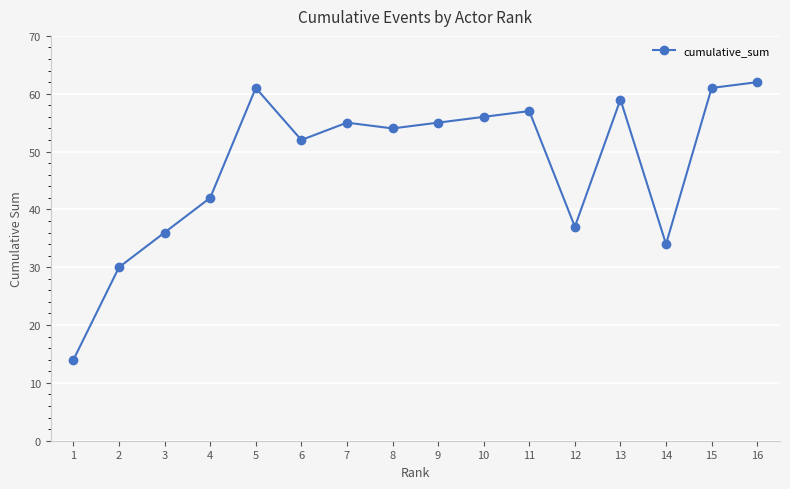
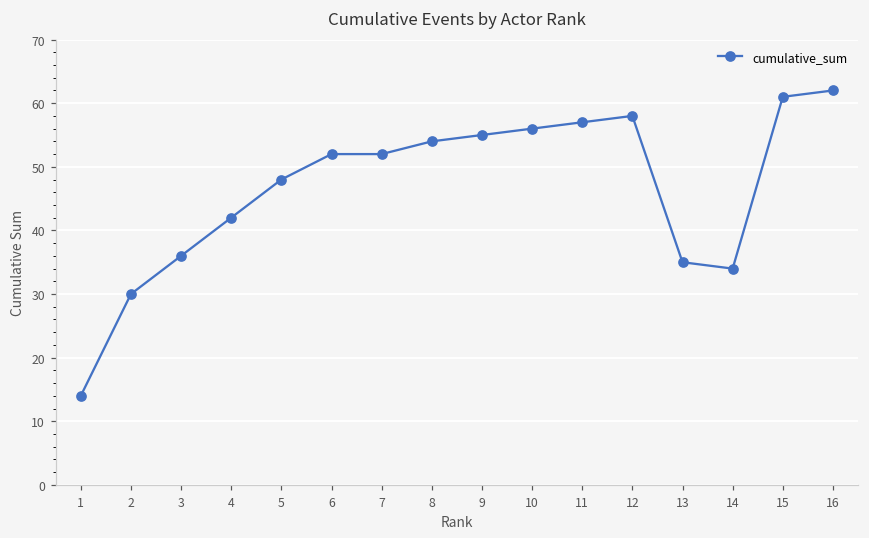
  {
    "1": 14,
    "2": 30,
    "3": 36,
    "4": 42,
-   "5": 61,
+   "5": 48,
    "6": 52,
-   "7": 55,
+   "7": 52,
    "8": 54,
    "9": 55,
    "10": 56,
    "11": 57,
-   "12": 37,
-   "13": 59,
+   "12": 58,
+   "13": 35,
    "14": 34,
    "15": 61,
    "16": 62
  }
